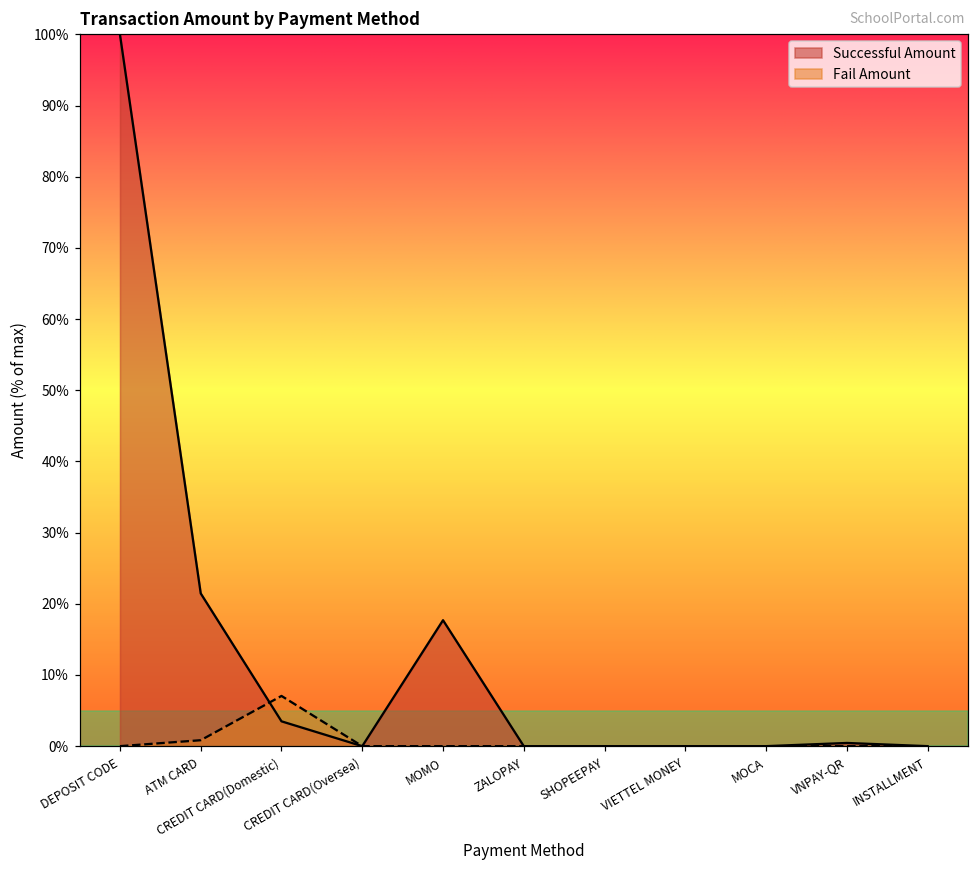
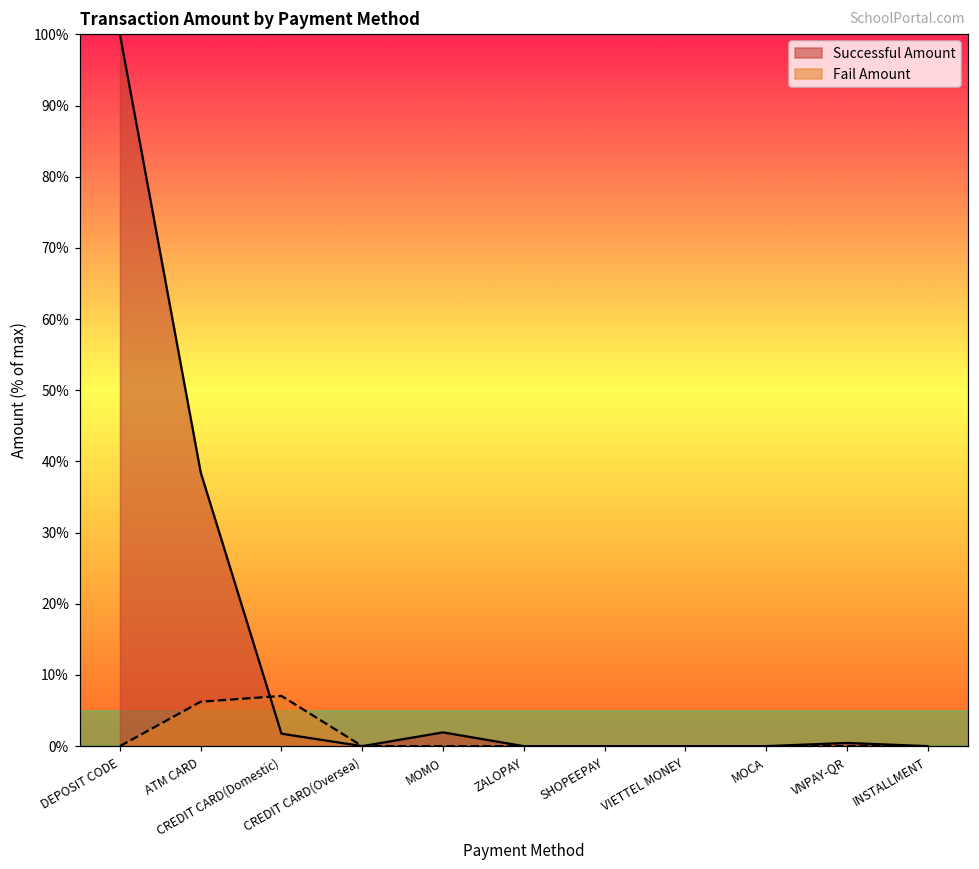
  {
    "Successful Amount": {
      "DEPOSIT CODE": "100%",
-     "ATM CARD": "21%",
-     "CREDIT CARD(Domestic)": "3%",
-     "MOMO": "18%",
+     "ATM CARD": "38%",
+     "CREDIT CARD(Domestic)": "2%",
+     "MOMO": "2%",
      "VNPAY-QR": "0%"
    },
    "Fail Amount": {
      "DEPOSIT CODE": "0%",
-     "ATM CARD": "1%",
+     "ATM CARD": "6%",
      "CREDIT CARD(Domestic)": "7%",
      "MOMO": "0%",
      "VNPAY-QR": "0%"
    }
  }
